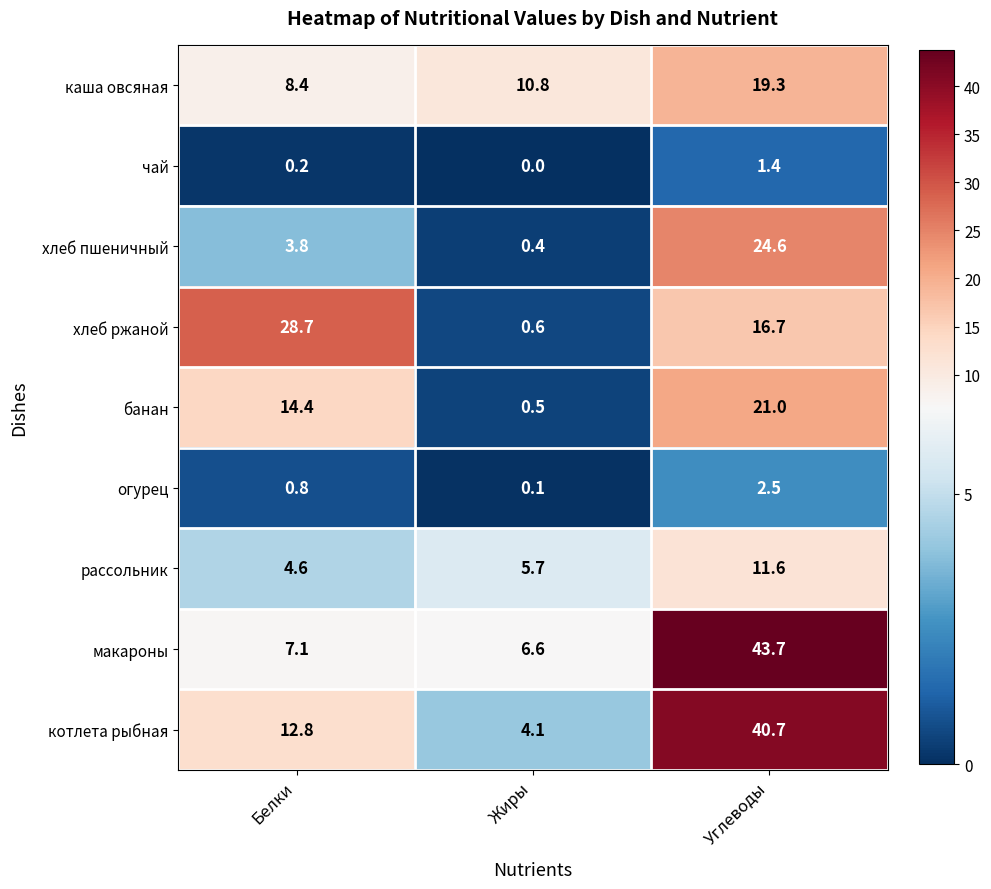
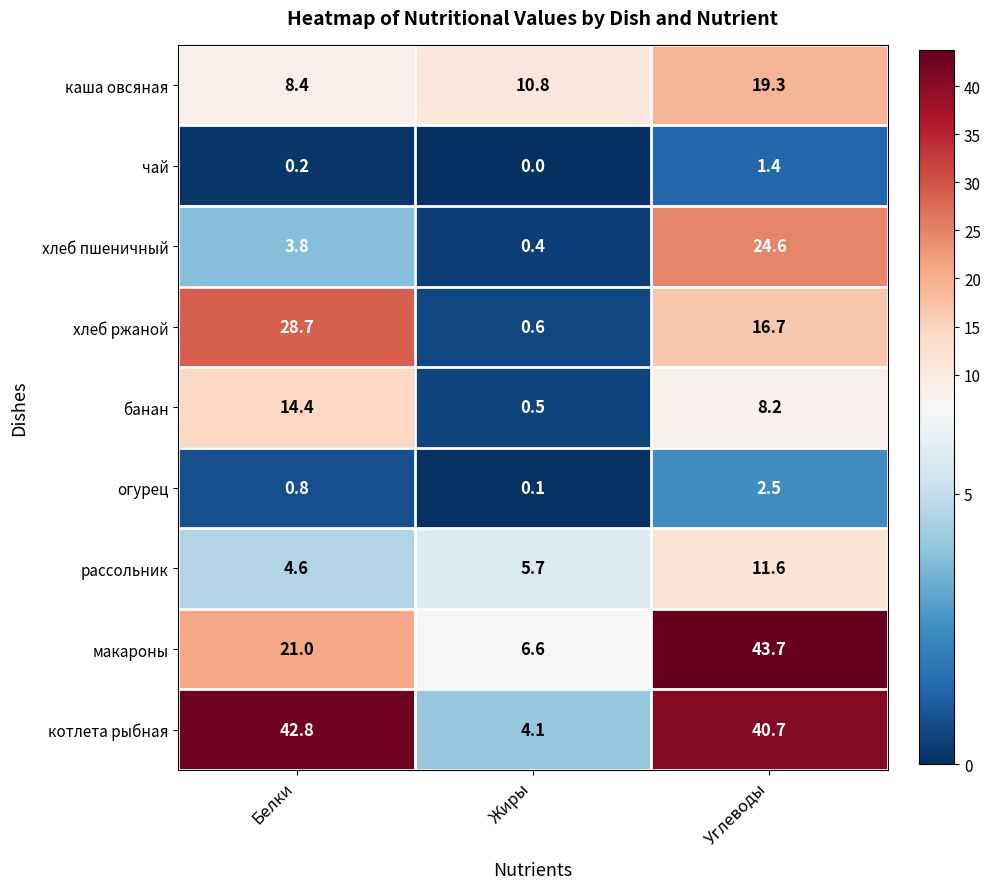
  {
    "каша овсяная": {
      "Белки": 8.4,
      "Жиры": 10.8,
      "Углеводы": 19.3
    },
    "чай": {
      "Белки": 0.2,
      "Жиры": 0.0,
      "Углеводы": 1.4
    },
    "хлеб пшеничный": {
      "Белки": 3.8,
      "Жиры": 0.4,
      "Углеводы": 24.6
    },
    "хлеб ржаной": {
      "Белки": 28.7,
      "Жиры": 0.6,
      "Углеводы": 16.7
    },
    "банан": {
      "Белки": 14.4,
      "Жиры": 0.5,
-     "Углеводы": 21.0
+     "Углеводы": 8.2
    },
    "огурец": {
      "Белки": 0.8,
      "Жиры": 0.1,
      "Углеводы": 2.5
    },
    "рассольник": {
      "Белки": 4.6,
      "Жиры": 5.7,
      "Углеводы": 11.6
    },
    "макароны": {
-     "Белки": 7.1,
+     "Белки": 21.0,
      "Жиры": 6.6,
      "Углеводы": 43.7
    },
    "котлета рыбная": {
-     "Белки": 12.8,
+     "Белки": 42.8,
      "Жиры": 4.1,
      "Углеводы": 40.7
    }
  }
